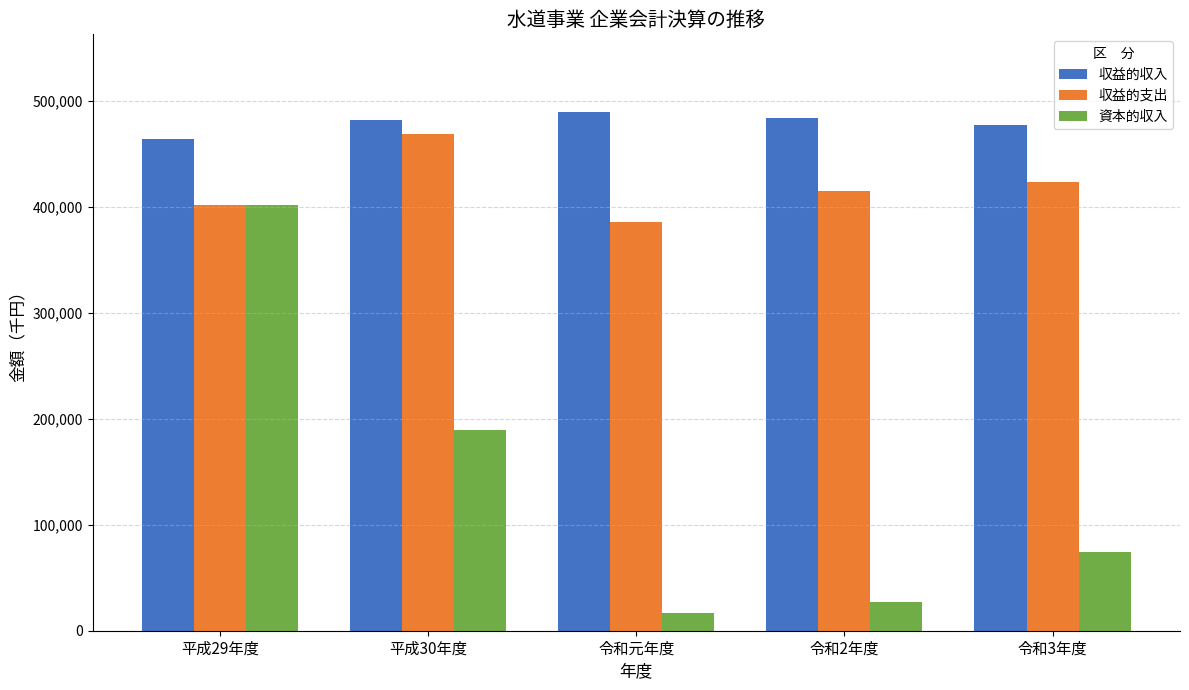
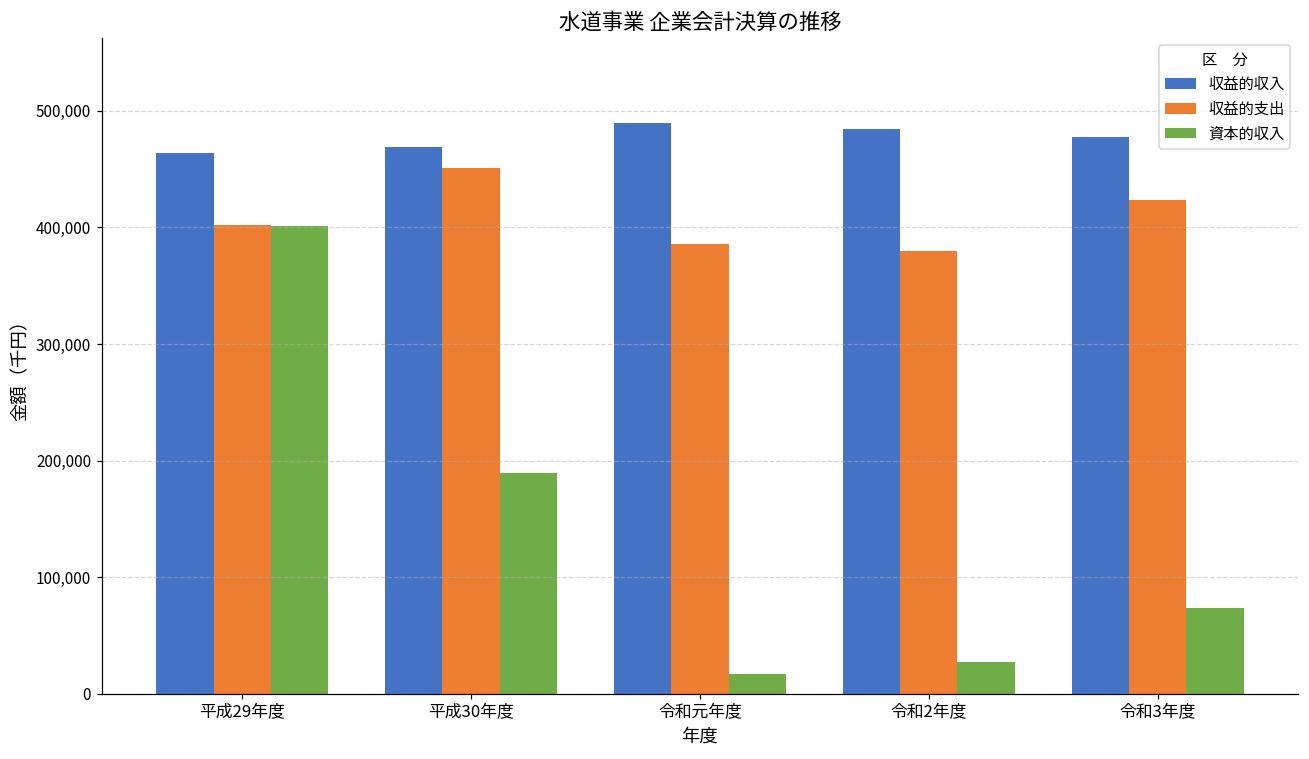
  {
    "収益的収入": {
      "平成29年度": "464,000",
-     "平成30年度": "482,000",
+     "平成30年度": "469,000",
      "令和元年度": "489,000",
      "令和2年度": "484,000",
      "令和3年度": "478,000"
    },
    "収益的支出": {
      "平成29年度": "402,000",
-     "平成30年度": "469,000",
+     "平成30年度": "451,000",
      "令和元年度": "386,000",
-     "令和2年度": "415,000",
+     "令和2年度": "380,000",
      "令和3年度": "424,000"
    },
    "資本的収入": {
      "平成29年度": "401,000",
      "平成30年度": "190,000",
      "令和元年度": "17,000",
      "令和2年度": "27,000",
      "令和3年度": "74,000"
    }
  }
